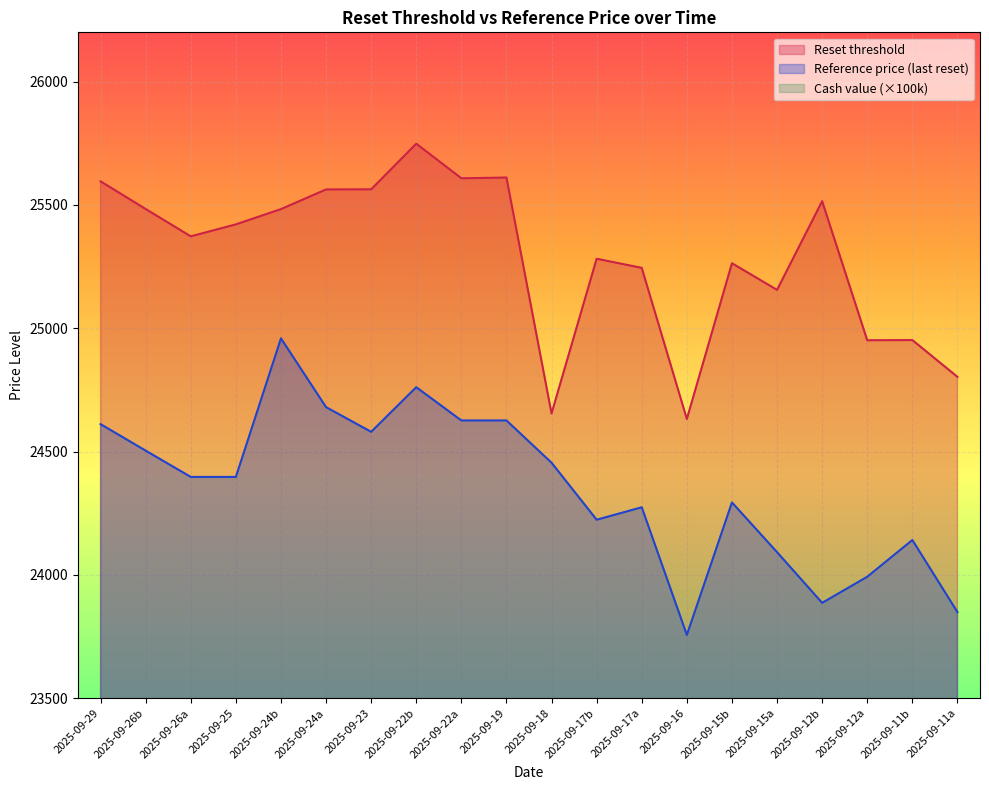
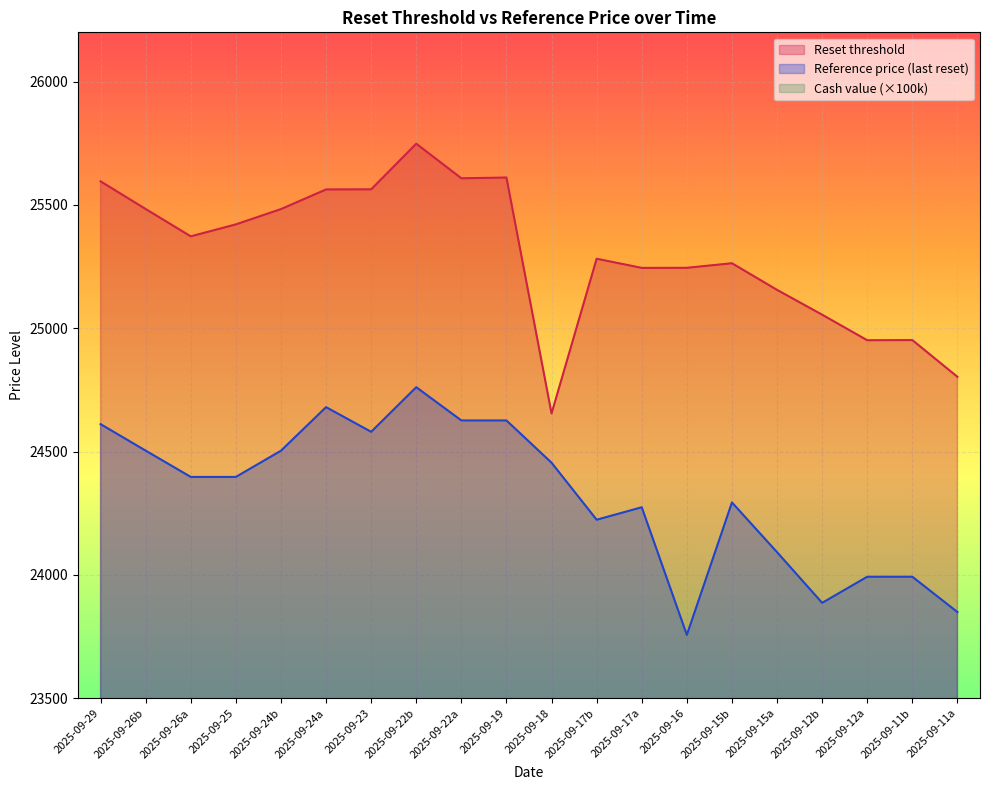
  {
    "Reset threshold": {
      "2025-09-29": 25600,
      "2025-09-26b": 25480,
      "2025-09-26a": 25370,
      "2025-09-25": 25420,
      "2025-09-24b": 25480,
      "2025-09-24a": 25560,
      "2025-09-23": 25560,
      "2025-09-22b": 25750,
      "2025-09-22a": 25610,
      "2025-09-19": 25610,
      "2025-09-18": 24650,
      "2025-09-17b": 25280,
      "2025-09-17a": 25240,
-     "2025-09-16": 24630,
+     "2025-09-16": 25250,
      "2025-09-15b": 25260,
      "2025-09-15a": 25160,
-     "2025-09-12b": 25520,
+     "2025-09-12b": 25060,
      "2025-09-12a": 24950,
      "2025-09-11b": 24950,
      "2025-09-11a": 24800
    },
    "Reference price (last reset)": {
      "2025-09-29": 24610,
      "2025-09-26b": 24500,
      "2025-09-26a": 24400,
      "2025-09-25": 24400,
-     "2025-09-24b": 24960,
+     "2025-09-24b": 24500,
      "2025-09-24a": 24680,
      "2025-09-23": 24580,
      "2025-09-22b": 24760,
      "2025-09-22a": 24630,
      "2025-09-19": 24630,
      "2025-09-18": 24450,
      "2025-09-17b": 24220,
      "2025-09-17a": 24270,
      "2025-09-16": 23760,
      "2025-09-15b": 24290,
      "2025-09-15a": 24090,
      "2025-09-12b": 23890,
      "2025-09-12a": 23990,
-     "2025-09-11b": 24140,
+     "2025-09-11b": 23990,
      "2025-09-11a": 23850
    }
  }
